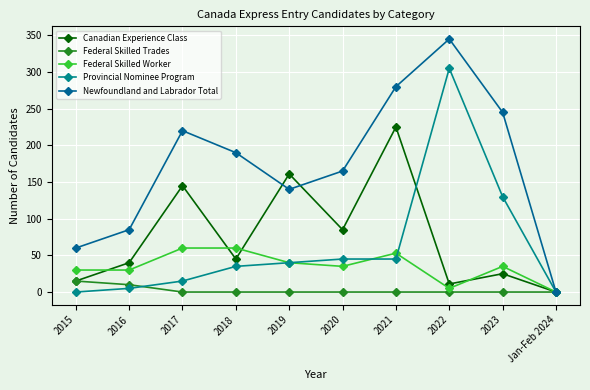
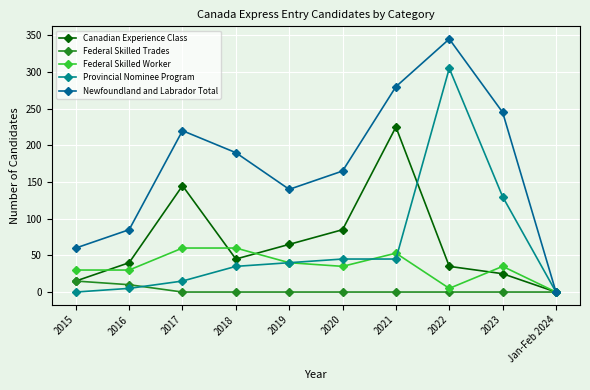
  {
    "Canadian Experience Class": {
      "2016": 40,
      "2017": 150,
      "2018": 50,
-     "2019": 160,
+     "2019": 70,
      "2020": 90,
      "2021": 230,
-     "2022": 10,
+     "2022": 40,
      "2023": 30
    },
    "Federal Skilled Trades": {
      "2016": 10,
      "2017": 0,
      "2018": 0,
      "2019": 0,
      "2020": 0,
      "2021": 0,
      "2022": 0,
      "2023": 0
    },
    "Federal Skilled Worker": {
      "2015": 30,
      "2016": 30,
      "2017": 60,
      "2018": 60,
      "2020": 40,
      "2021": 50,
      "2022": 10,
      "2023": 40
    }
  }
